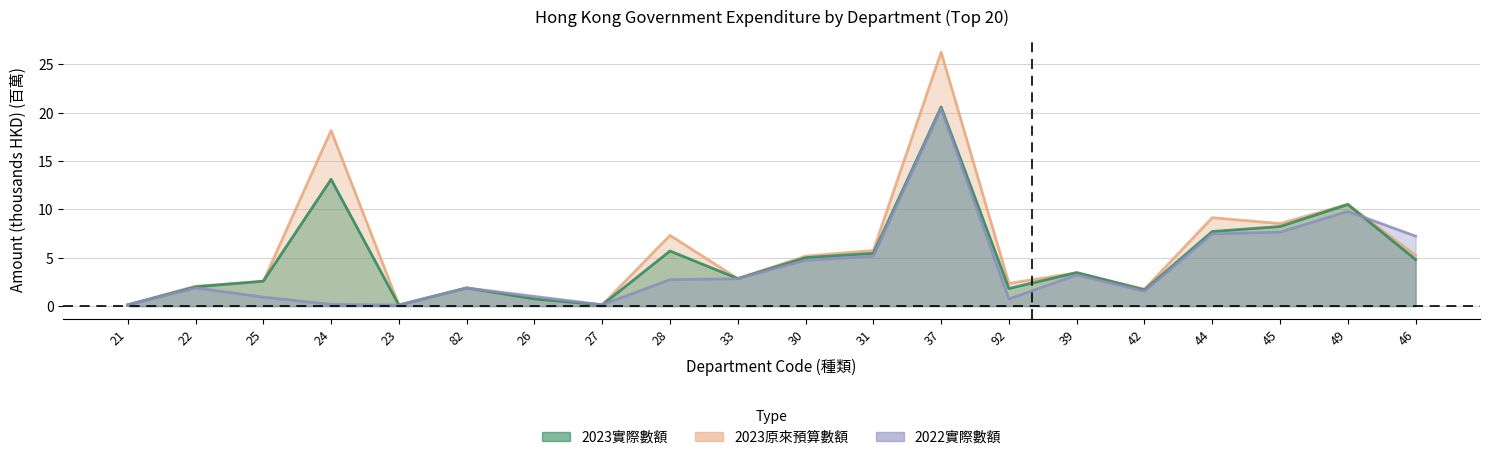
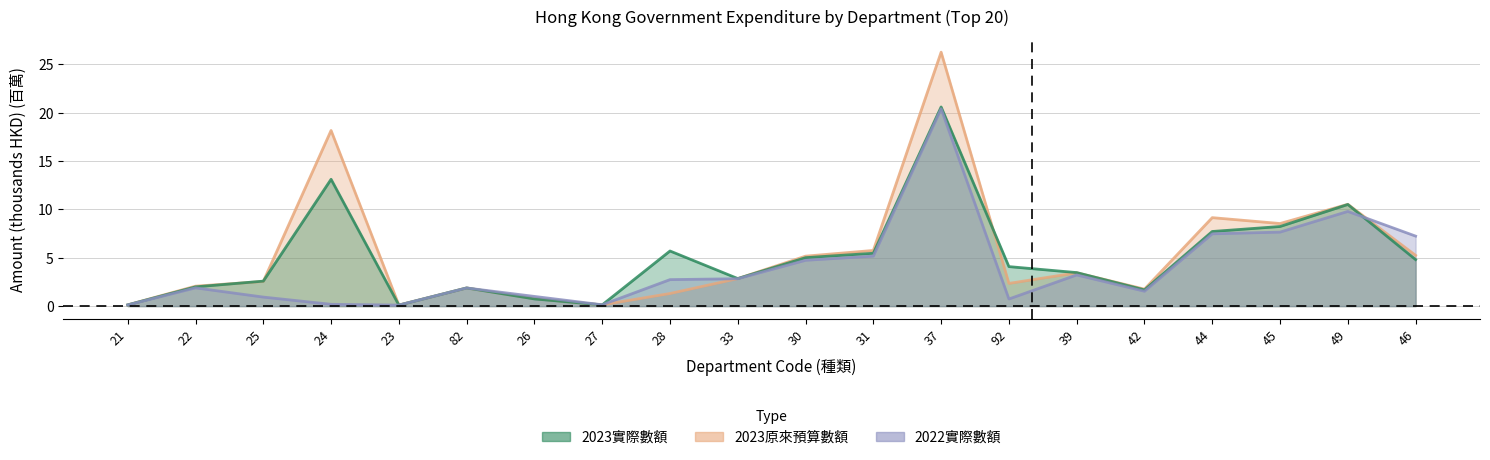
  {
    "2023原來預算數額": {
      "24": 18,
-     "28": 7,
+     "28": 1,
      "31": 6,
      "37": 26,
      "92": 2,
      "44": 9,
      "45": 9,
      "46": 5
    },
    "2023實際數額": {
      "24": 13,
      "28": 6,
      "31": 5,
-     "92": 2,
+     "92": 4,
      "45": 8,
      "46": 5
    },
    "2022實際數額": {
      "25": 1,
      "24": 0,
      "28": 3,
      "30": 5,
      "31": 5,
      "92": 1,
      "45": 8,
      "49": 10,
      "46": 7
    }
  }
